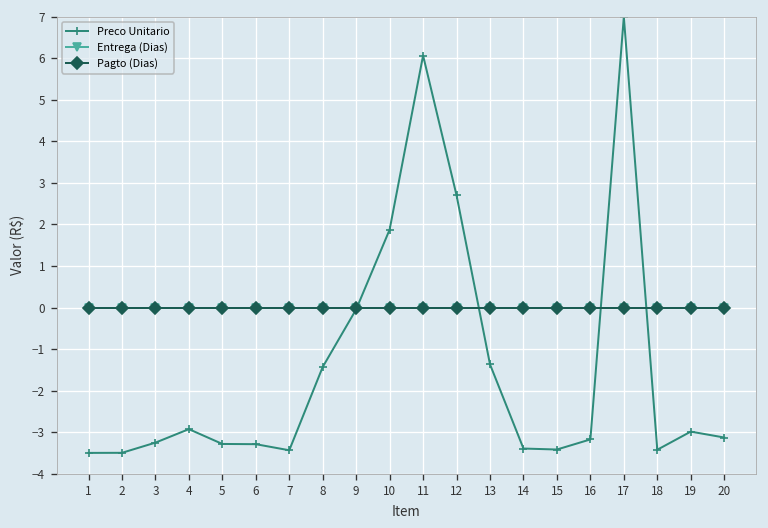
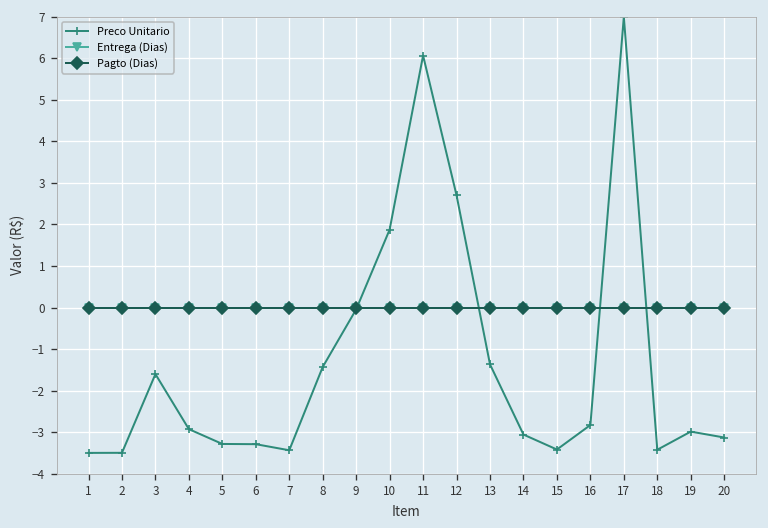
  {
    "Preco Unitario": {
      "1": -3.5,
      "2": -3.5,
-     "3": -3.3,
+     "3": -1.6,
      "4": -2.9,
      "5": -3.3,
      "6": -3.3,
      "7": -3.4,
      "8": -1.4,
      "10": 1.9,
      "11": 6.1,
      "12": 2.7,
      "13": -1.4,
-     "14": -3.4,
+     "14": -3.1,
      "15": -3.4,
-     "16": -3.2,
+     "16": -2.8,
      "17": 7.0,
      "18": -3.4,
      "19": -3.0,
      "20": -3.1
    },
    "Pagto (Dias)": {
      "1": 0.0,
      "2": 0.0,
      "3": 0.0,
      "4": 0.0,
      "5": 0.0,
      "6": 0.0,
      "7": 0.0,
      "8": 0.0,
      "10": 0.0,
      "11": 0.0,
      "12": 0.0,
      "13": 0.0,
      "14": 0.0,
      "15": 0.0,
      "16": 0.0,
      "17": 0.0,
      "18": 0.0,
      "19": 0.0,
      "20": 0.0
    }
  }
